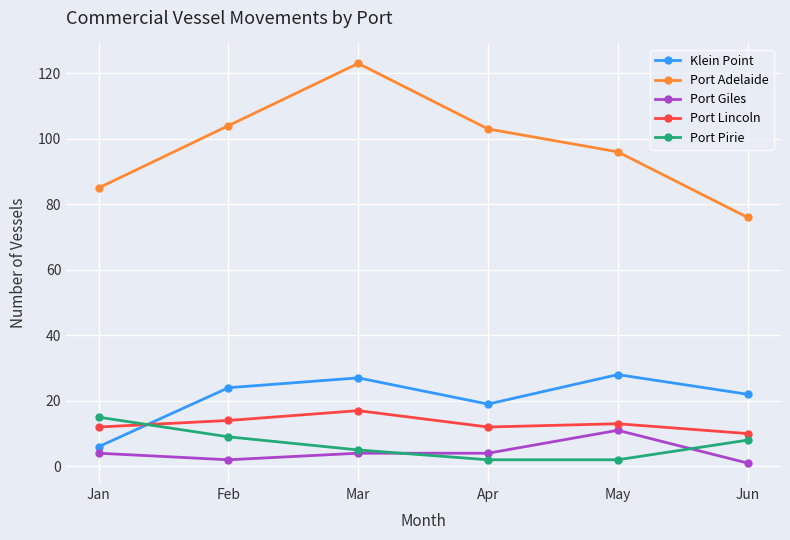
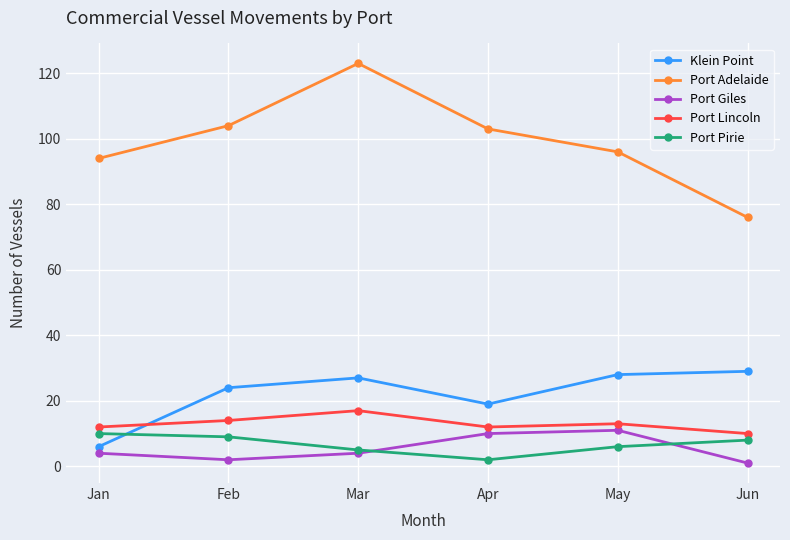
  {
    "Klein Point": {
      "Jan": 6,
      "Feb": 24,
      "Mar": 27,
      "Apr": 19,
      "May": 28,
-     "Jun": 22
+     "Jun": 29
    },
    "Port Adelaide": {
-     "Jan": 85,
+     "Jan": 94,
      "Feb": 104,
      "Mar": 123,
      "Apr": 103,
      "May": 96,
      "Jun": 76
    },
    "Port Giles": {
      "Jan": 4,
      "Feb": 2,
      "Mar": 4,
-     "Apr": 4,
+     "Apr": 10,
      "May": 11,
      "Jun": 1
    },
    "Port Lincoln": {
      "Jan": 12,
      "Feb": 14,
      "Mar": 17,
      "Apr": 12,
      "May": 13,
      "Jun": 10
    },
    "Port Pirie": {
-     "Jan": 15,
+     "Jan": 10,
      "Feb": 9,
      "Mar": 5,
      "Apr": 2,
-     "May": 2,
+     "May": 6,
      "Jun": 8
    }
  }
